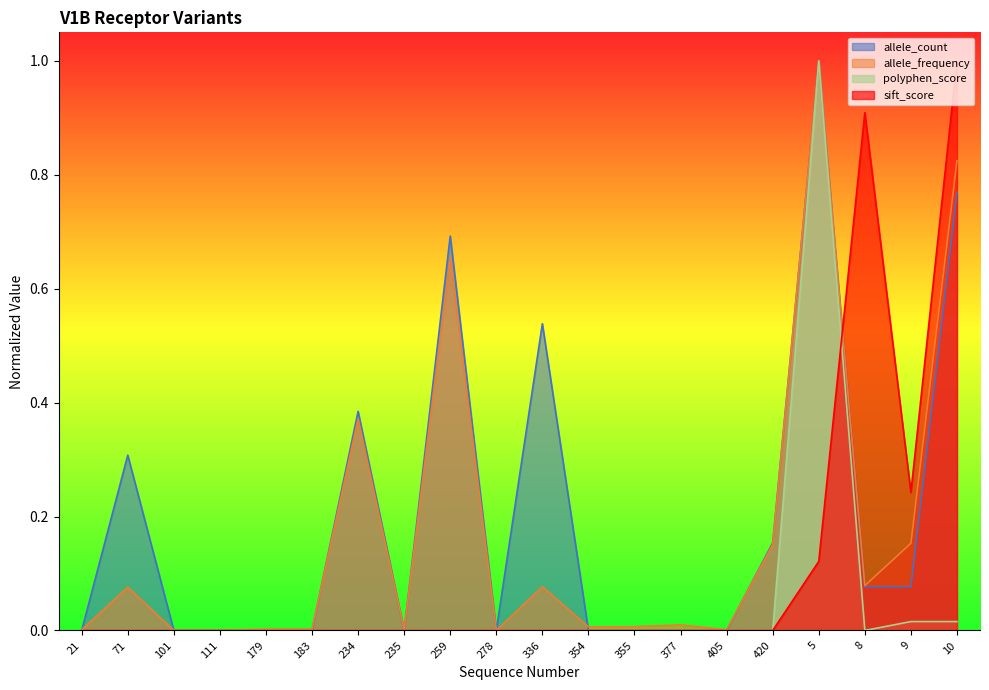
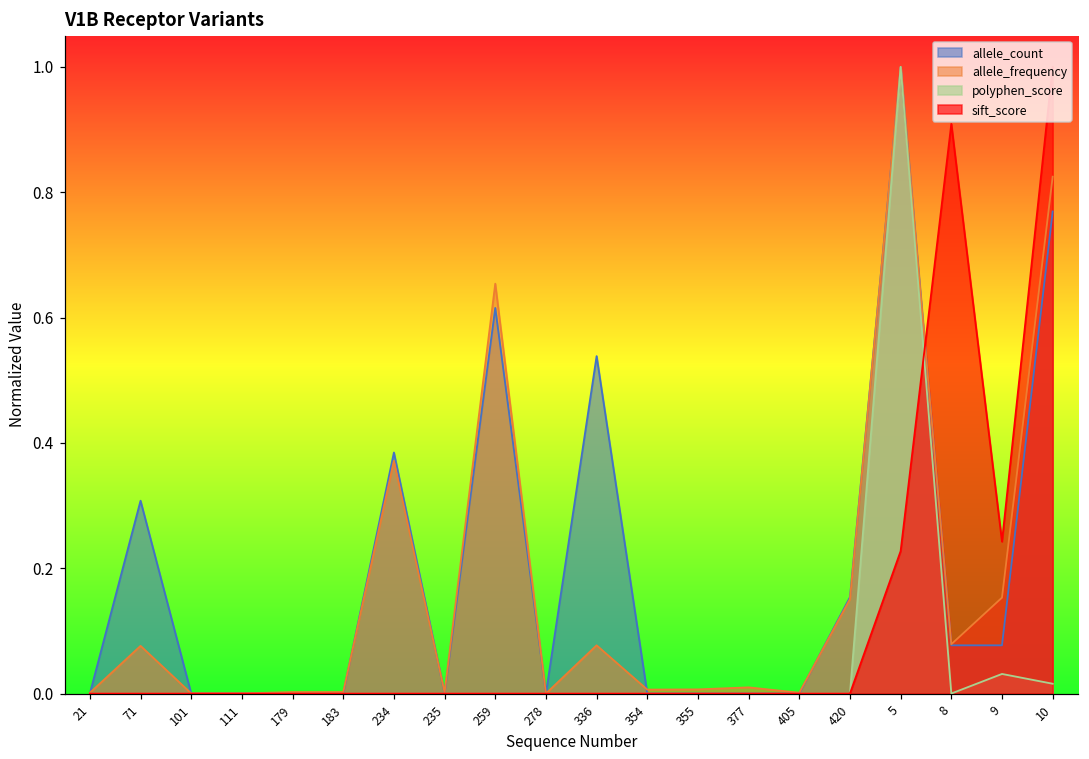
  {
    "allele_count": {
      "71": 0.31,
      "234": 0.38,
-     "259": 0.69,
+     "259": 0.62,
      "336": 0.54,
      "9": 0.08,
      "10": 0.77
    },
    "allele_frequency": {
      "71": 0.08,
      "234": 0.37,
      "259": 0.65,
      "336": 0.08,
      "354": 0.01,
      "355": 0.01,
      "377": 0.01,
      "9": 0.15,
      "10": 0.82
    },
    "polyphen_score": {
      "8": 0.00,
-     "9": 0.02,
+     "9": 0.03,
      "10": 0.02
    },
    "sift_score": {
-     "5": 0.12,
+     "5": 0.23,
      "8": 0.91,
      "9": 0.24
    }
  }
